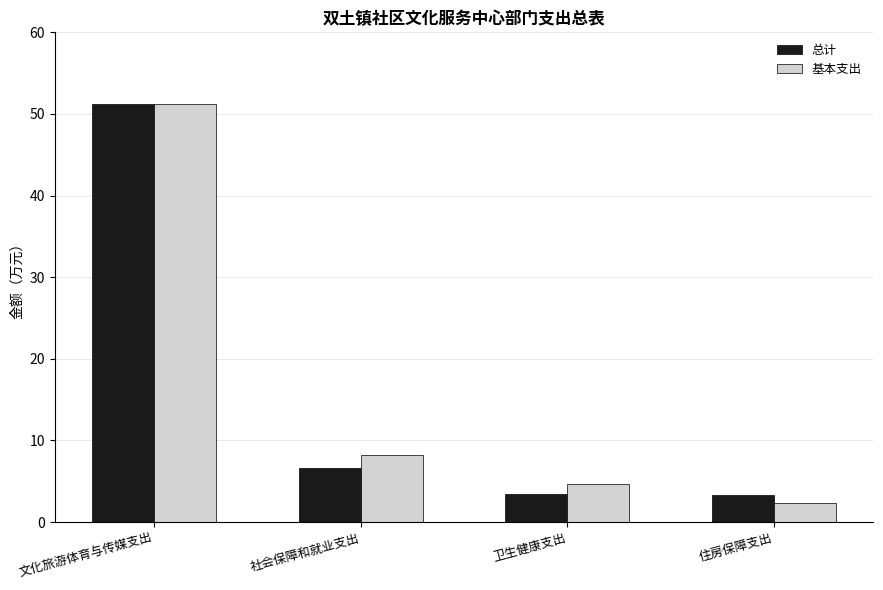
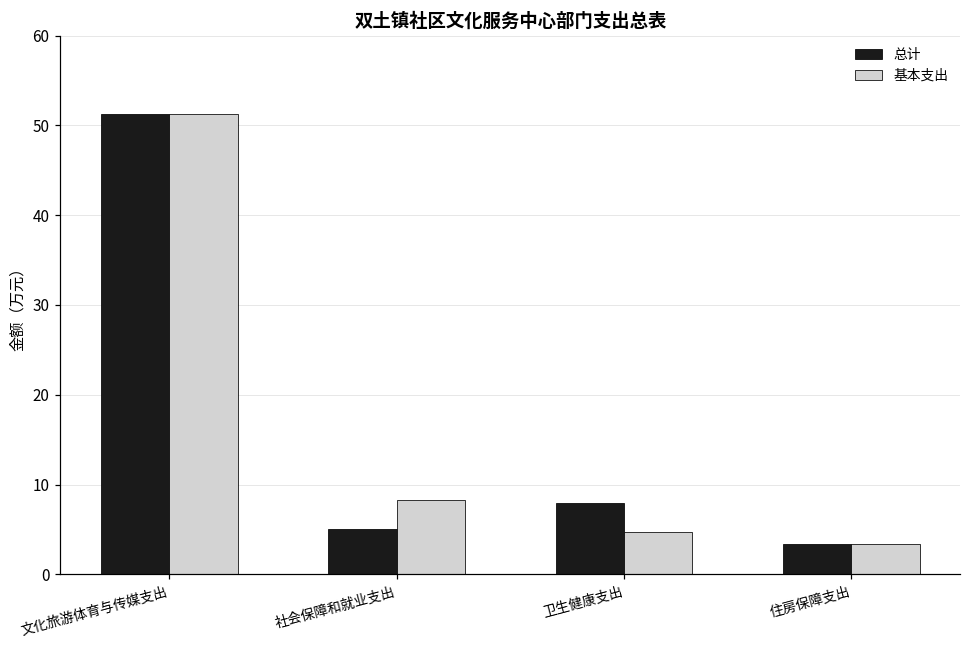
  {
    "总计": {
      "文化旅游体育与传媒支出": 51,
-     "社会保障和就业支出": 7,
-     "卫生健康支出": 3,
+     "社会保障和就业支出": 5,
+     "卫生健康支出": 8,
      "住房保障支出": 3
    },
    "基本支出": {
      "文化旅游体育与传媒支出": 51,
      "社会保障和就业支出": 8,
      "卫生健康支出": 5,
-     "住房保障支出": 2
+     "住房保障支出": 3
    }
  }
